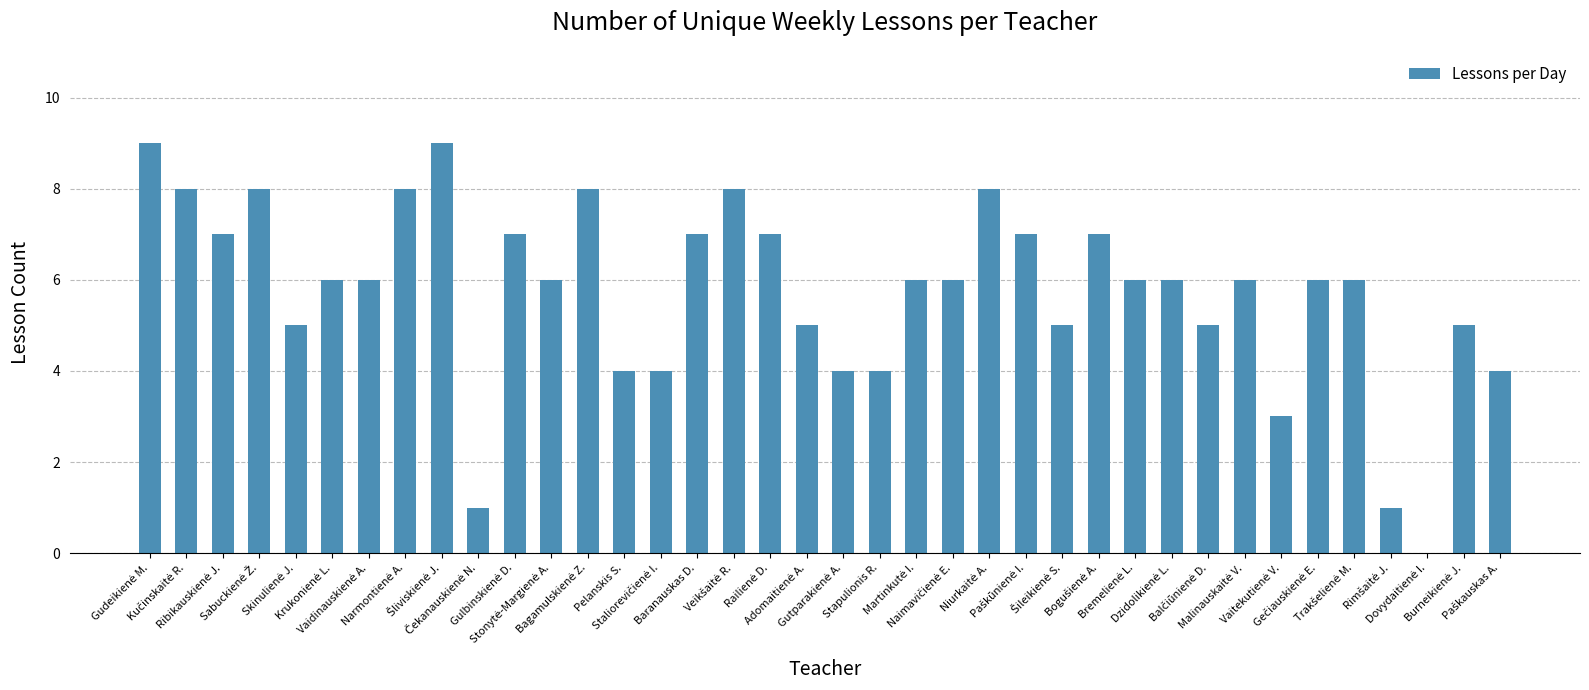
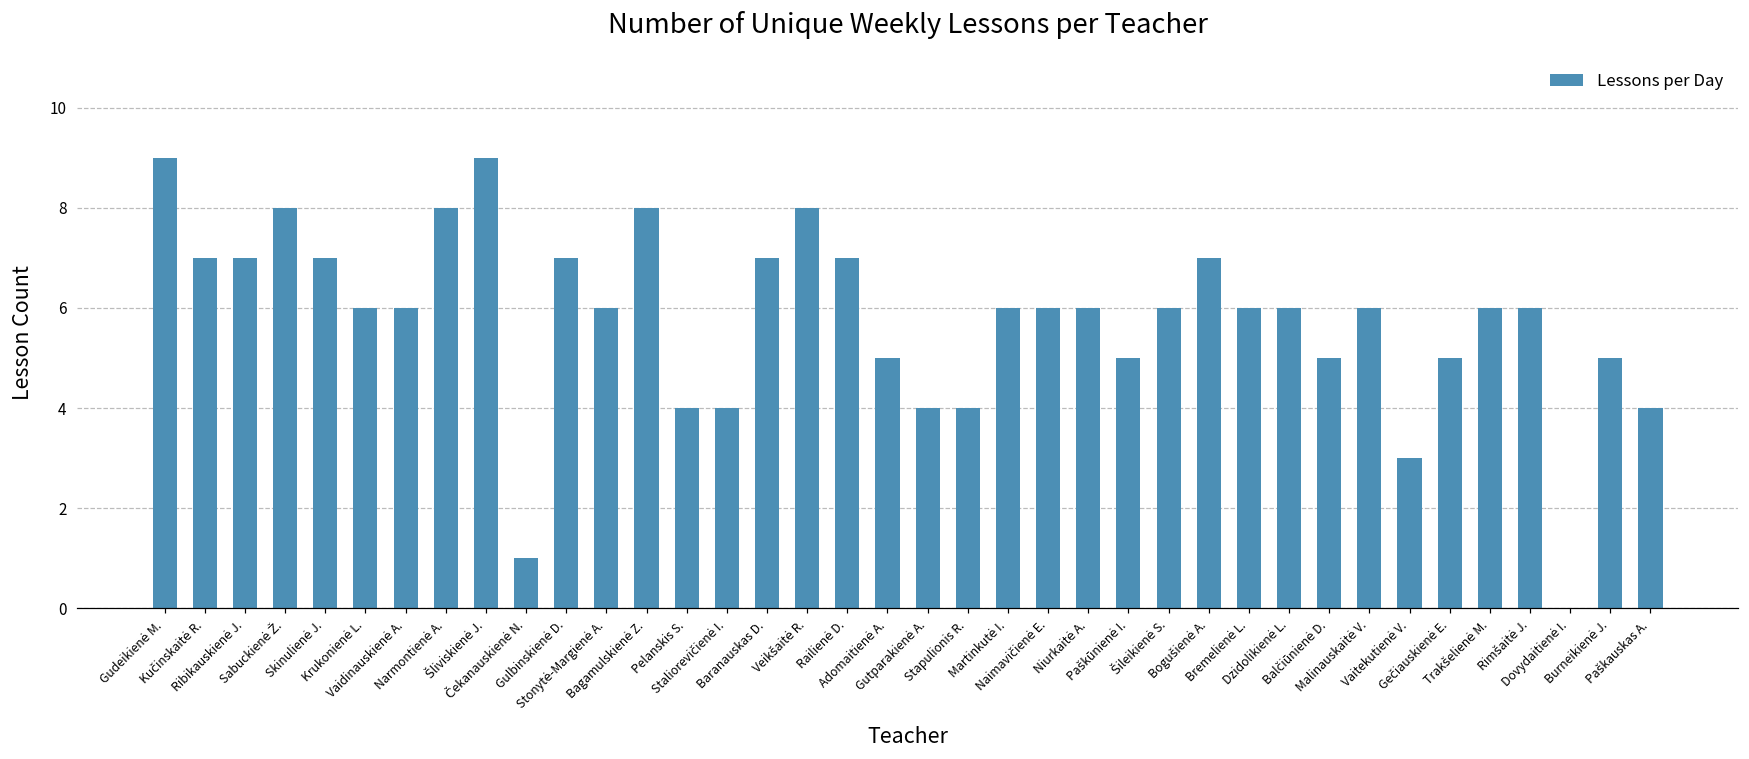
  {
    "Gudeikienė M.": 9,
-   "Kučinskaitė R.": 8,
+   "Kučinskaitė R.": 7,
    "Ribikauskienė J.": 7,
    "Sabuckienė Ž.": 8,
-   "Skinulienė J.": 5,
+   "Skinulienė J.": 7,
    "Krukonienė L.": 6,
    "Vaidinauskienė A.": 6,
    "Narmontienė A.": 8,
    "Šliviskienė J.": 9,
    "Čekanauskienė N.": 1,
    "Gulbinskienė D.": 7,
    "Stonytė-Margienė A.": 6,
    "Bagamulskienė Z.": 8,
    "Pelanskis S.": 4,
    "Staliorevičienė I.": 4,
    "Baranauskas D.": 7,
    "Veikšaitė R.": 8,
    "Railienė D.": 7,
    "Adomaitienė A.": 5,
    "Gutparakienė A.": 4,
    "Stapulionis R.": 4,
    "Martinkutė I.": 6,
    "Naimavičienė E.": 6,
-   "Niurkaitė A.": 8,
-   "Paškūnienė I.": 7,
-   "Šileikienė S.": 5,
+   "Niurkaitė A.": 6,
+   "Paškūnienė I.": 5,
+   "Šileikienė S.": 6,
    "Bogušienė A.": 7,
    "Bremelienė L.": 6,
    "Dzidolikienė L.": 6,
    "Balčiūnienė D.": 5,
    "Malinauskaitė V.": 6,
    "Vaitekutienė V.": 3,
-   "Gečiauskienė E.": 6,
+   "Gečiauskienė E.": 5,
    "Trakšelienė M.": 6,
-   "Rimšaitė J.": 1,
+   "Rimšaitė J.": 6,
    "Dovydaitienė I.": 0,
    "Burneikienė J.": 5,
    "Paškauskas A.": 4
  }
